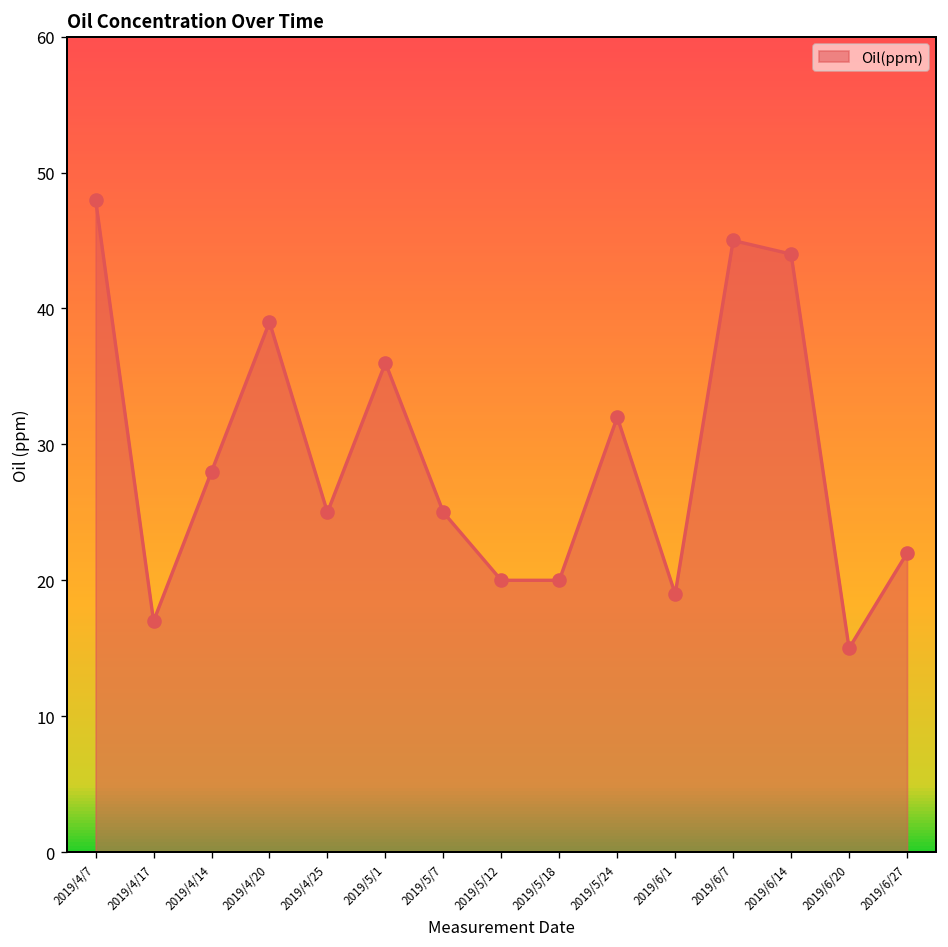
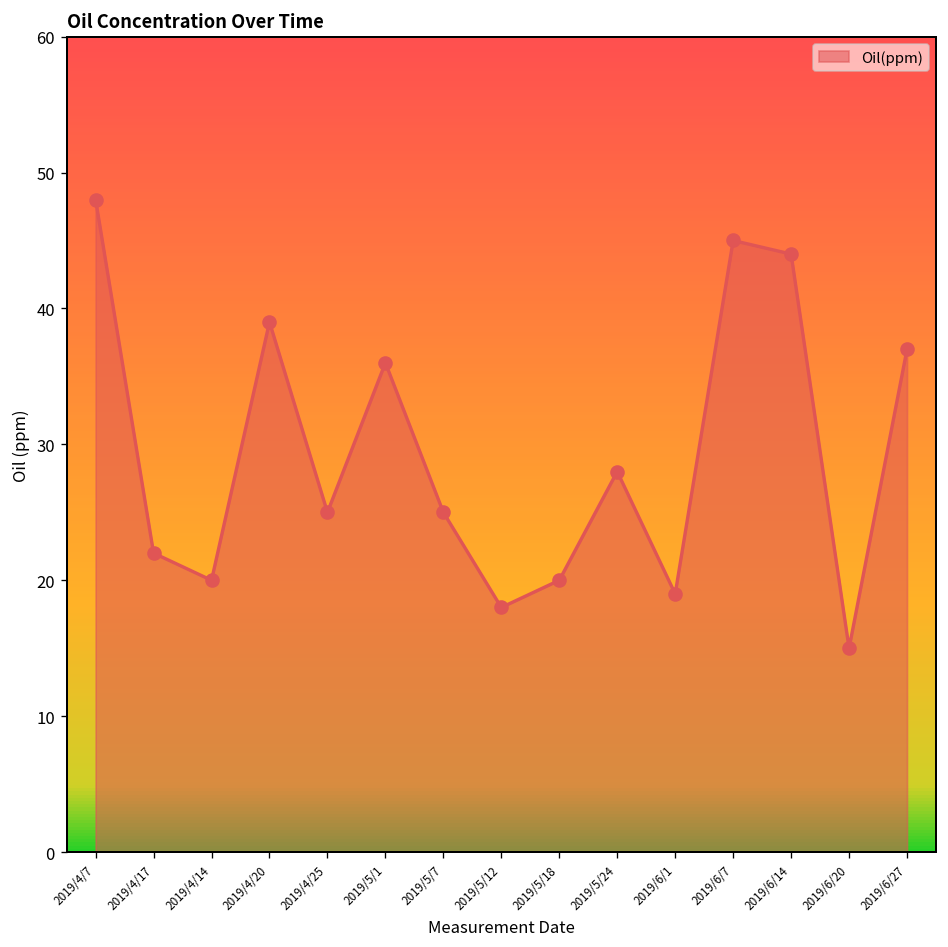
  {
    "2019/4/7": 48,
-   "2019/4/17": 17,
-   "2019/4/14": 28,
+   "2019/4/17": 22,
+   "2019/4/14": 20,
    "2019/4/20": 39,
    "2019/4/25": 25,
    "2019/5/1": 36,
    "2019/5/7": 25,
-   "2019/5/12": 20,
+   "2019/5/12": 18,
    "2019/5/18": 20,
-   "2019/5/24": 32,
+   "2019/5/24": 28,
    "2019/6/1": 19,
    "2019/6/7": 45,
    "2019/6/14": 44,
    "2019/6/20": 15,
-   "2019/6/27": 22
+   "2019/6/27": 37
  }
